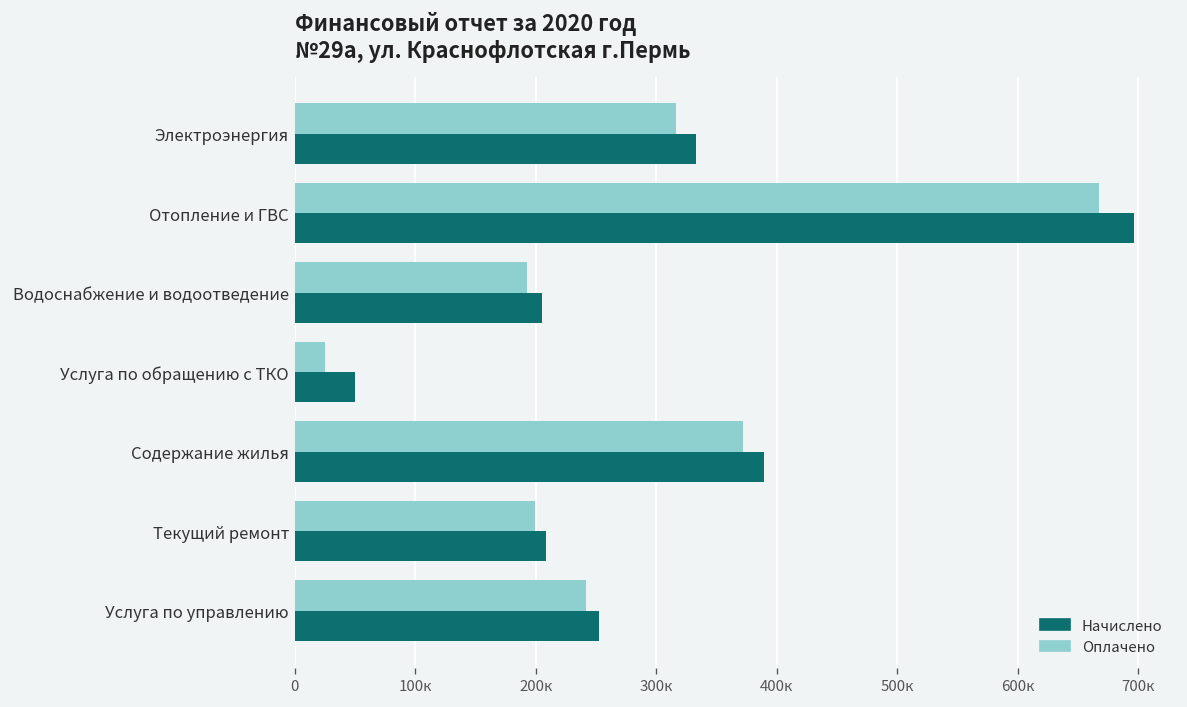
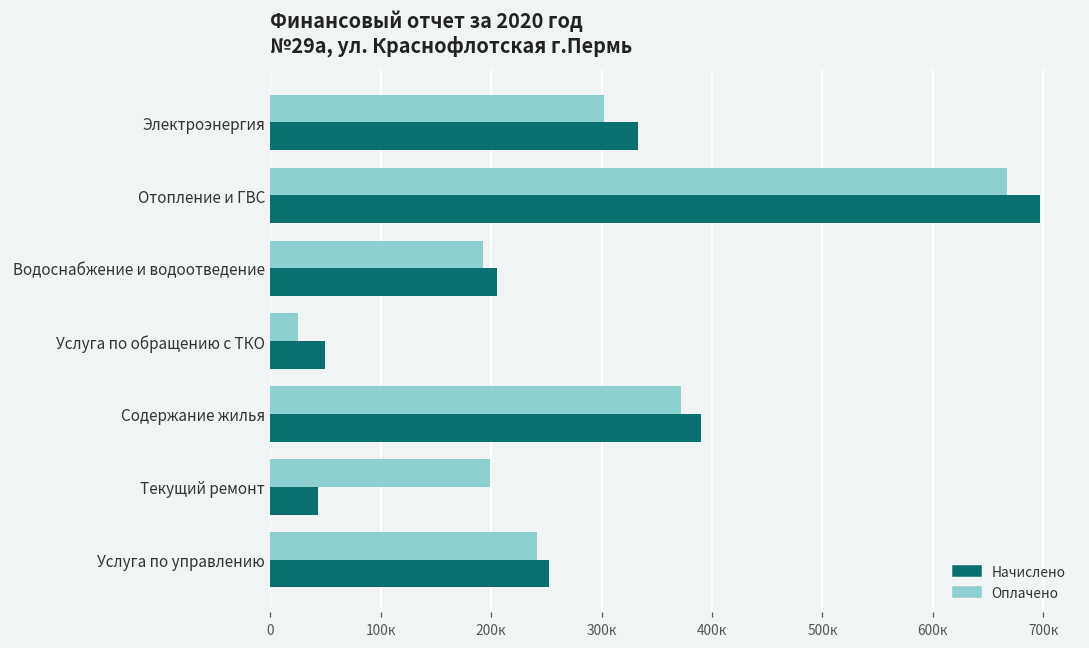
  {
    "Начислено": {
      "Электроэнергия": "333к",
      "Отопление и ГВС": "697к",
      "Водоснабжение и водоотведение": "205к",
      "Услуга по обращению с ТКО": "50к",
      "Содержание жилья": "390к",
-     "Текущий ремонт": "208к",
+     "Текущий ремонт": "43к",
      "Услуга по управлению": "253к"
    },
    "Оплачено": {
-     "Электроэнергия": "316к",
+     "Электроэнергия": "302к",
      "Отопление и ГВС": "667к",
      "Водоснабжение и водоотведение": "193к",
      "Услуга по обращению с ТКО": "25к",
      "Содержание жилья": "372к",
      "Текущий ремонт": "199к",
      "Услуга по управлению": "241к"
    }
  }
